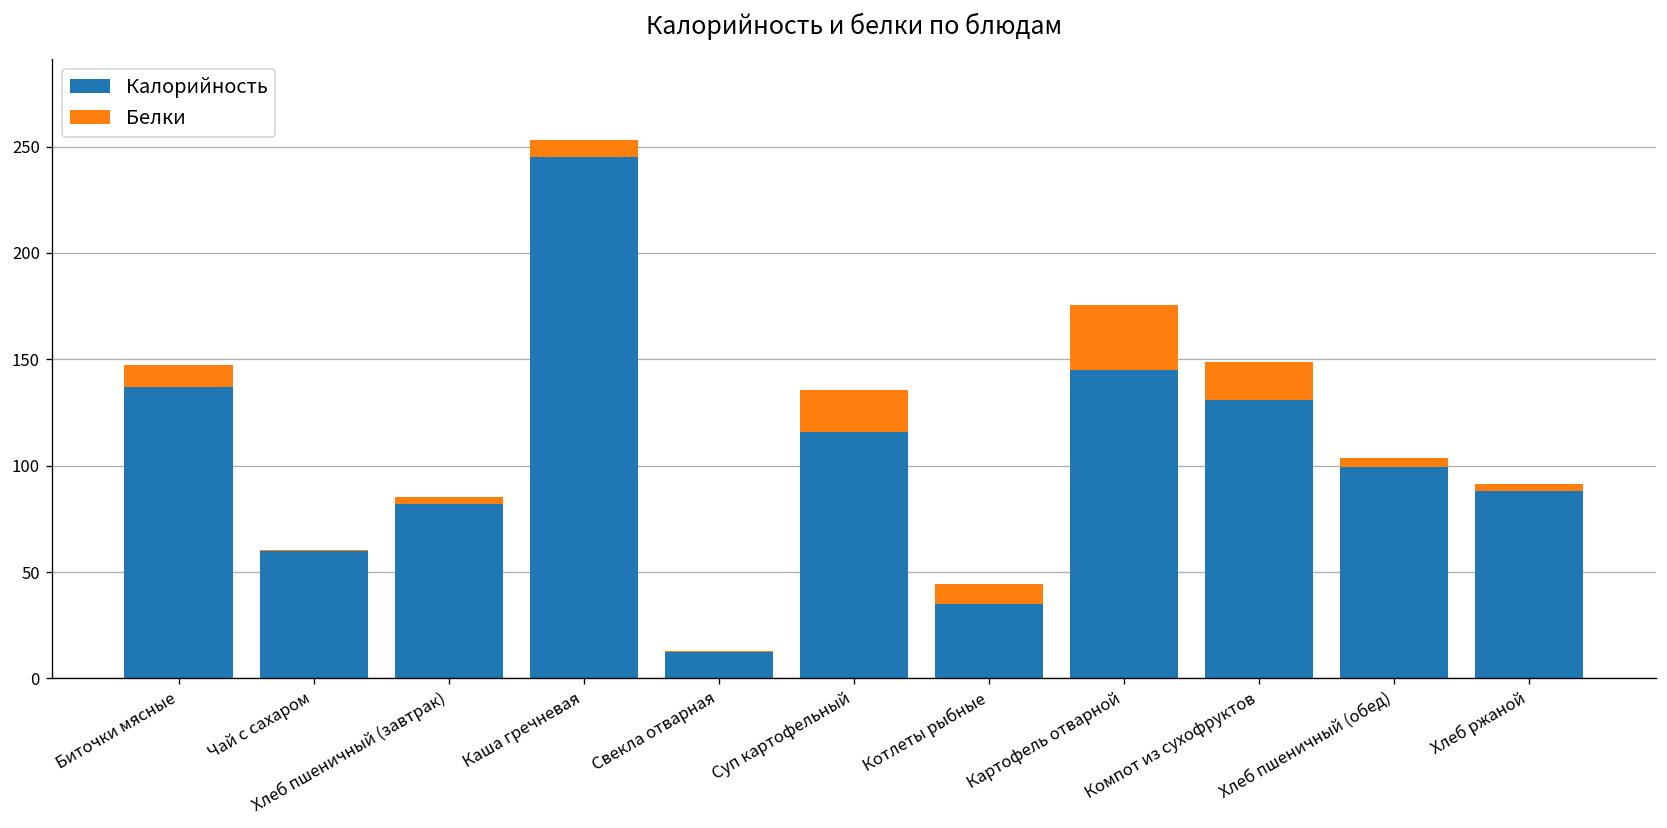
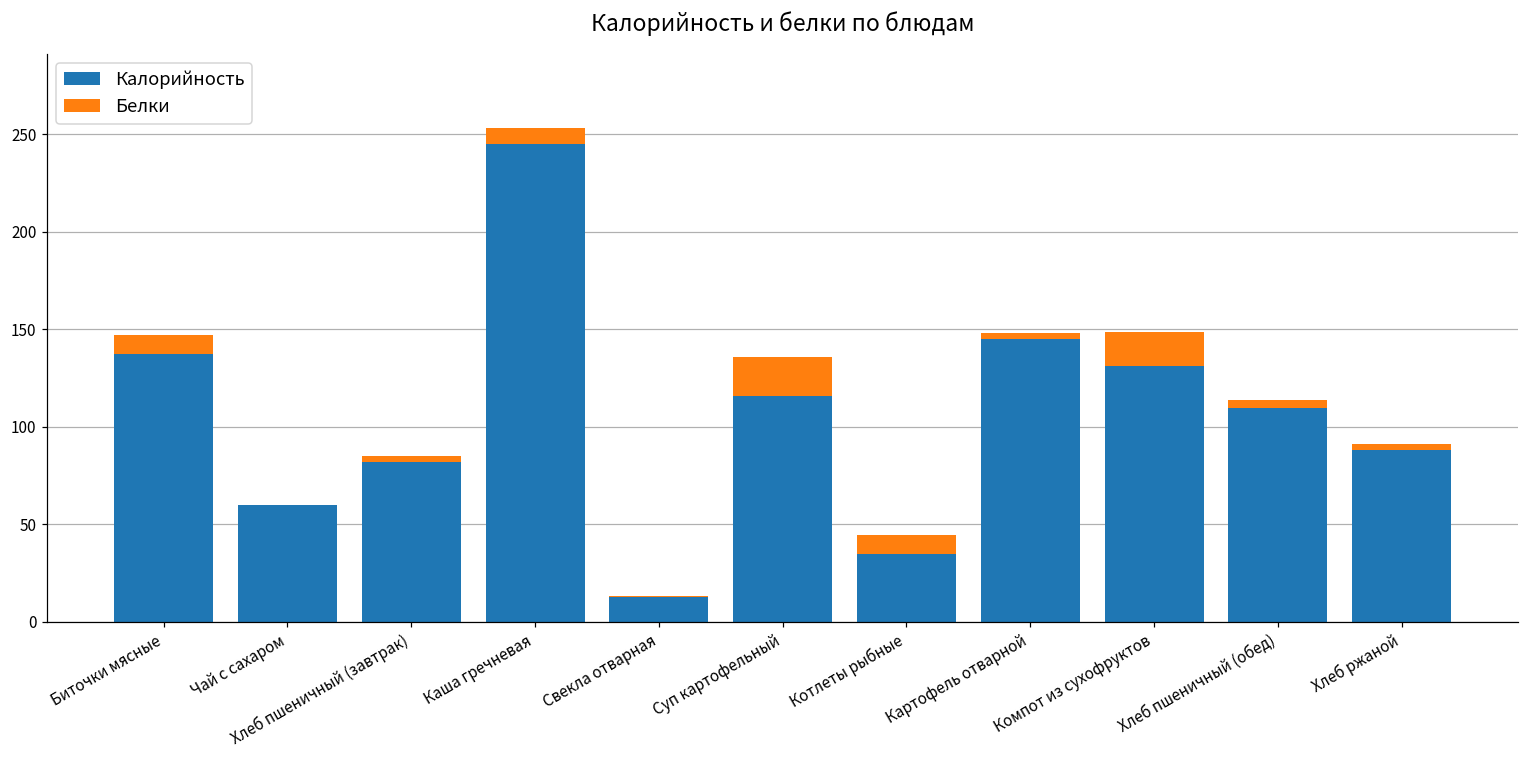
  {
    "Калорийность": {
      "Биточки мясные": 137,
      "Чай с сахаром": 60,
      "Хлеб пшеничный (завтрак)": 82,
      "Каша гречневая": 245,
      "Свекла отварная": 13,
      "Суп картофельный": 116,
      "Котлеты рыбные": 35,
      "Картофель отварной": 145,
      "Компот из сухофруктов": 131,
-     "Хлеб пшеничный (обед)": 100,
+     "Хлеб пшеничный (обед)": 110,
      "Хлеб ржаной": 88
    },
    "Белки": {
      "Биточки мясные": 10,
      "Хлеб пшеничный (завтрак)": 3,
      "Каша гречневая": 8,
      "Суп картофельный": 20,
      "Котлеты рыбные": 9,
-     "Картофель отварной": 31,
+     "Картофель отварной": 3,
      "Компот из сухофруктов": 18,
      "Хлеб пшеничный (обед)": 4,
      "Хлеб ржаной": 3
    }
  }
